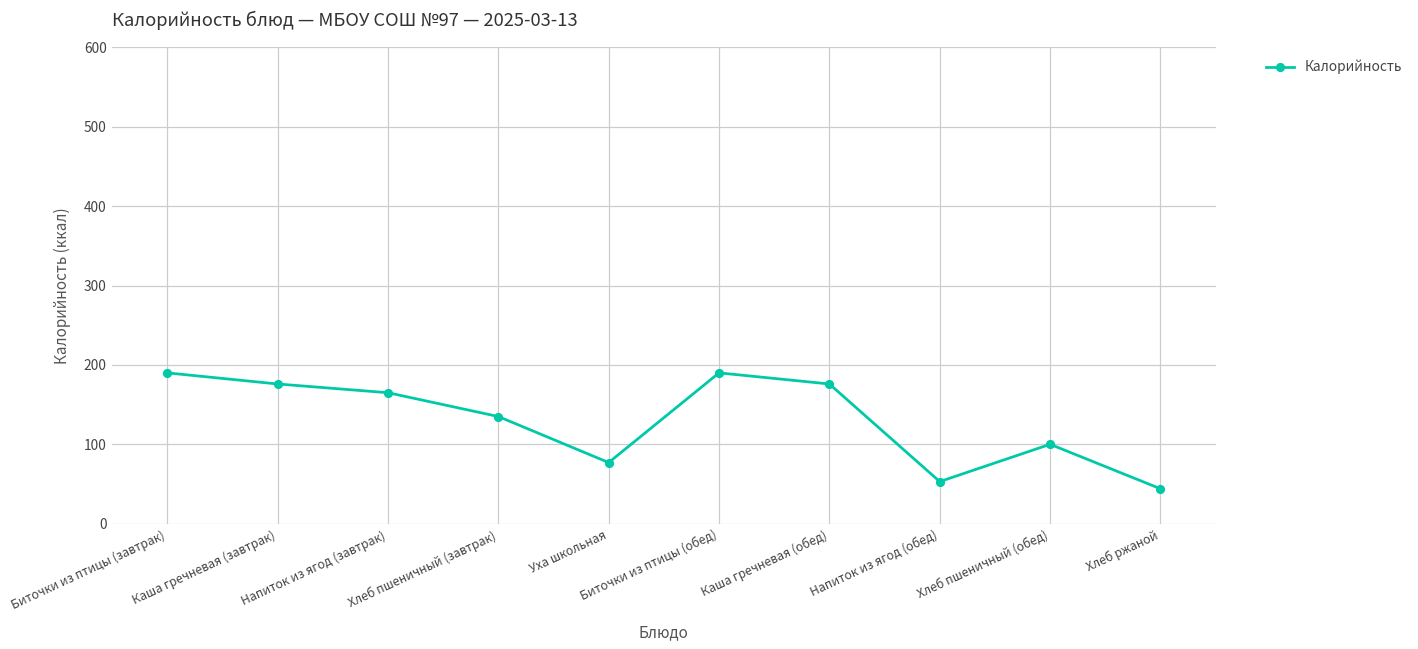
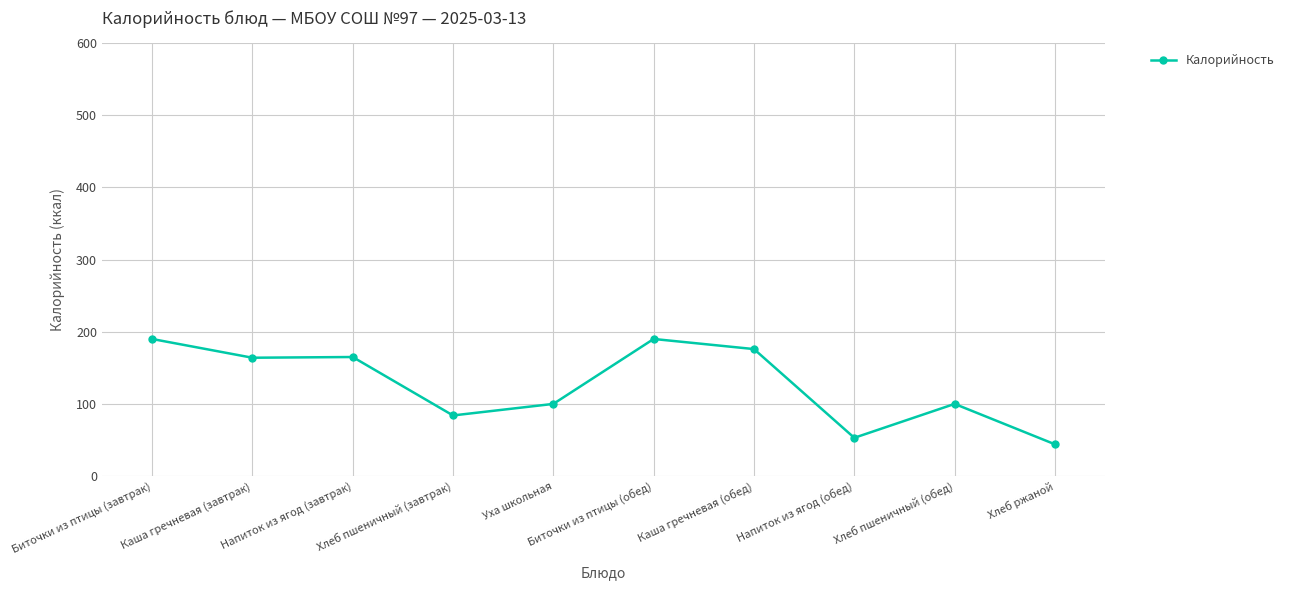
  {
    "Биточки из птицы (завтрак)": 190,
-   "Каша гречневая (завтрак)": 180,
+   "Каша гречневая (завтрак)": 160,
    "Напиток из ягод (завтрак)": 170,
-   "Хлеб пшеничный (завтрак)": 140,
-   "Уха школьная": 80,
+   "Хлеб пшеничный (завтрак)": 80,
+   "Уха школьная": 100,
    "Биточки из птицы (обед)": 190,
    "Каша гречневая (обед)": 180,
    "Напиток из ягод (обед)": 50,
    "Хлеб пшеничный (обед)": 100,
    "Хлеб ржаной": 40
  }
